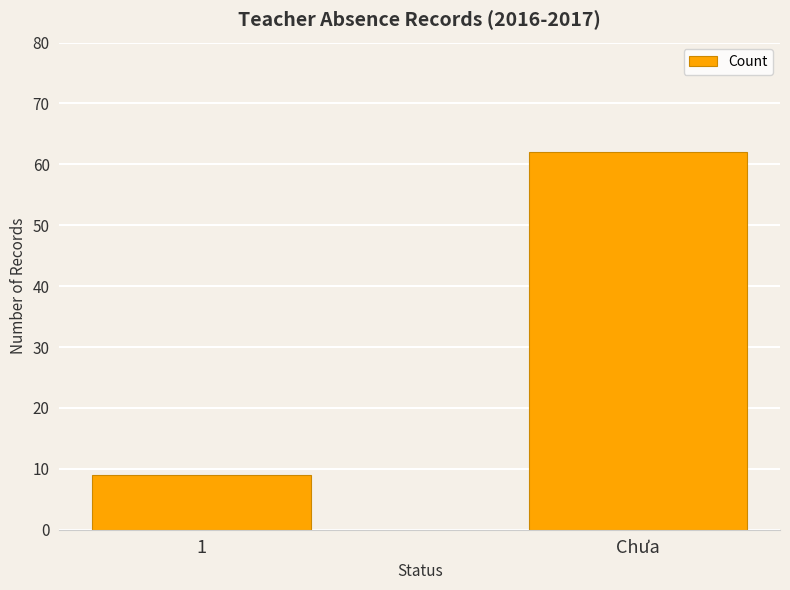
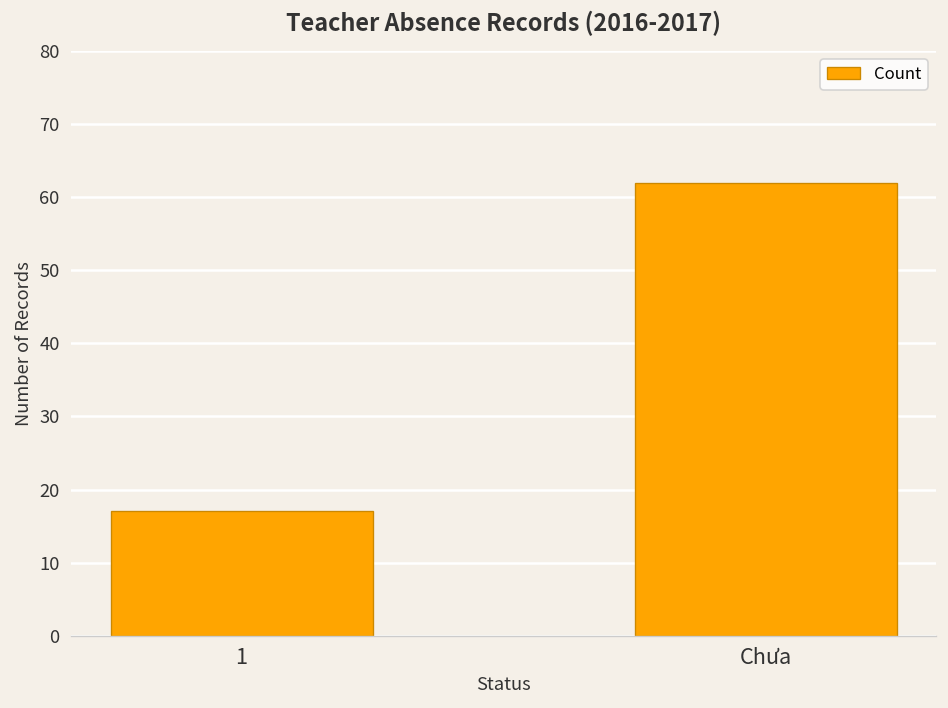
  {
-   "1": 9,
+   "1": 17,
    "Chưa": 62
  }
